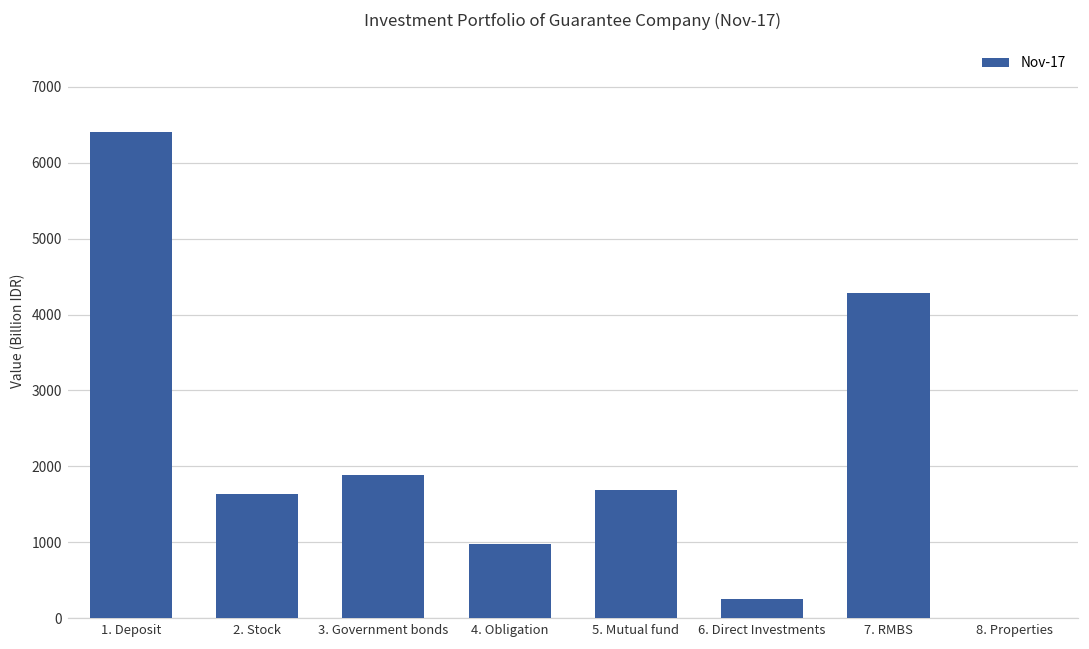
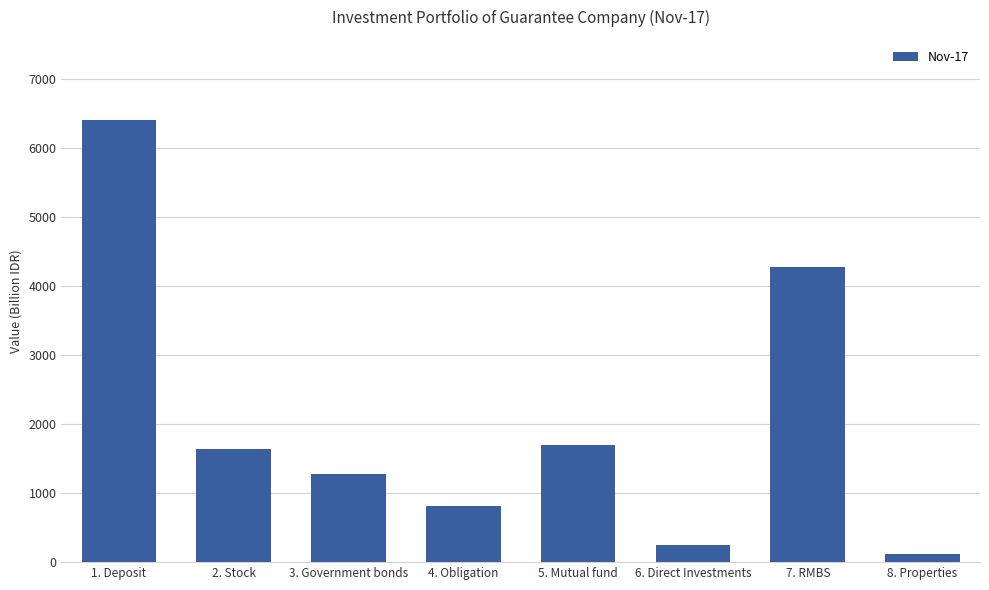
  {
    "1. Deposit": 6400,
    "2. Stock": 1600,
-   "3. Government bonds": 1900,
-   "4. Obligation": 1000,
+   "3. Government bonds": 1300,
+   "4. Obligation": 800,
    "5. Mutual fund": 1700,
    "6. Direct Investments": 200,
    "7. RMBS": 4300,
-   "8. Properties": 0
+   "8. Properties": 100
  }
